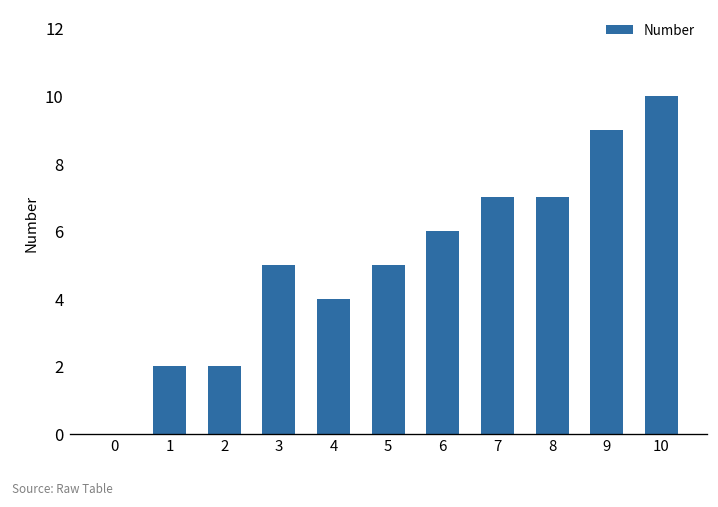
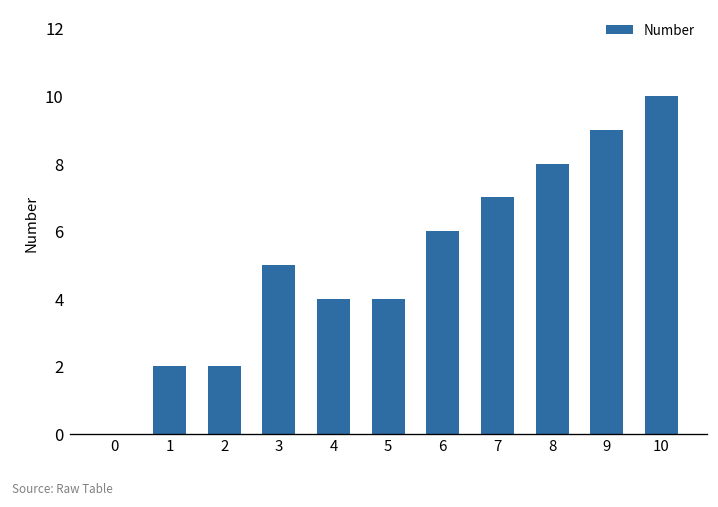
  {
    "0": 0,
    "1": 2,
    "2": 2,
    "3": 5,
    "4": 4,
-   "5": 5,
+   "5": 4,
    "6": 6,
    "7": 7,
-   "8": 7,
+   "8": 8,
    "9": 9,
    "10": 10
  }
